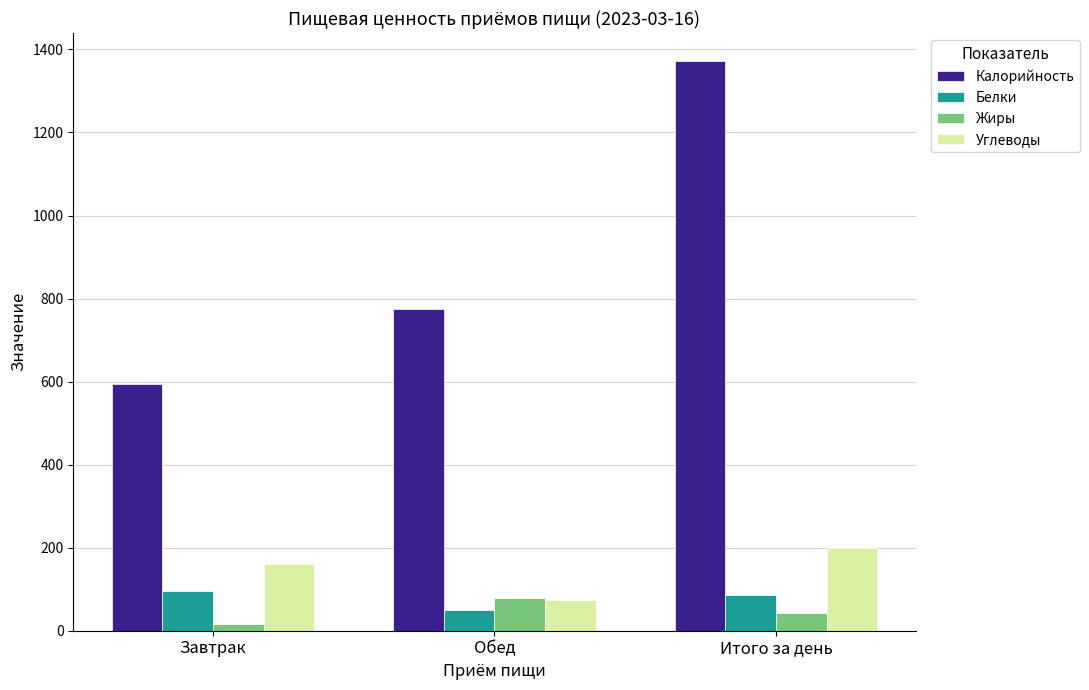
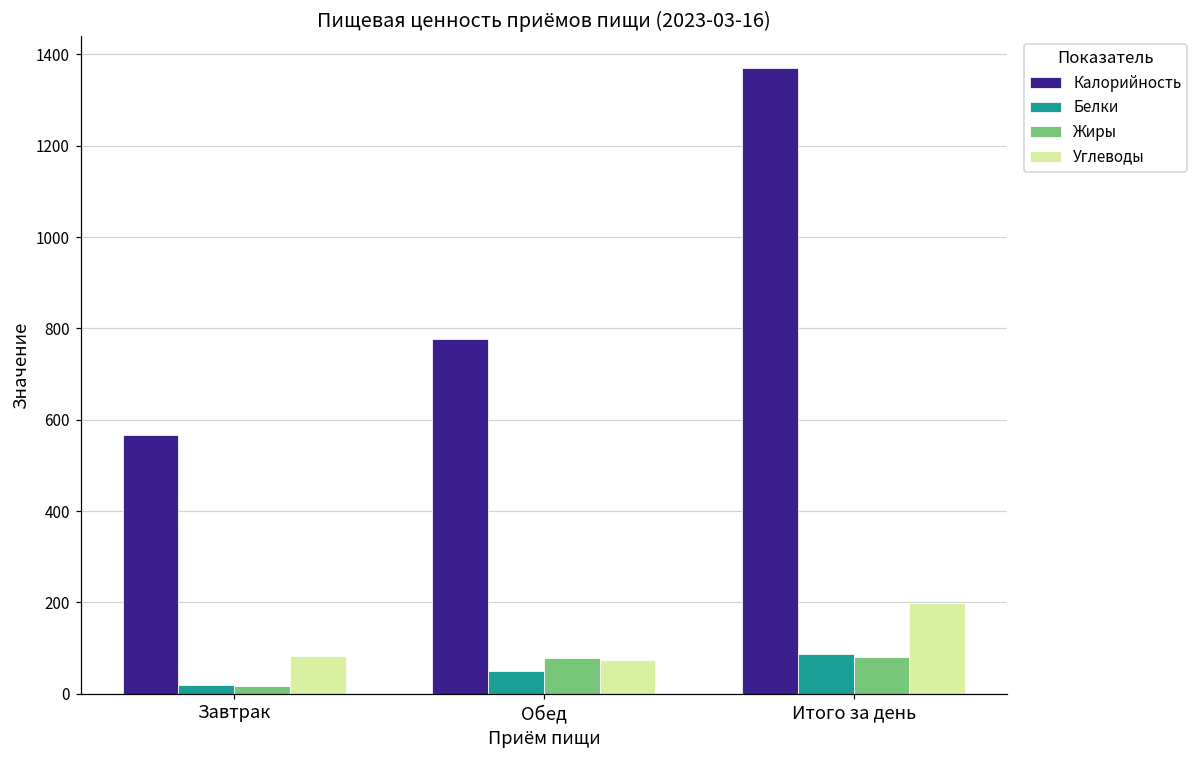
  {
    "Калорийность": {
-     "Завтрак": 600,
+     "Завтрак": 570,
      "Обед": 780,
      "Итого за день": 1370
    },
    "Белки": {
-     "Завтрак": 100,
+     "Завтрак": 20,
      "Обед": 50,
      "Итого за день": 90
    },
    "Жиры": {
      "Завтрак": 20,
      "Обед": 80,
-     "Итого за день": 40
+     "Итого за день": 80
    },
    "Углеводы": {
-     "Завтрак": 160,
+     "Завтрак": 80,
      "Обед": 70,
      "Итого за день": 200
    }
  }
